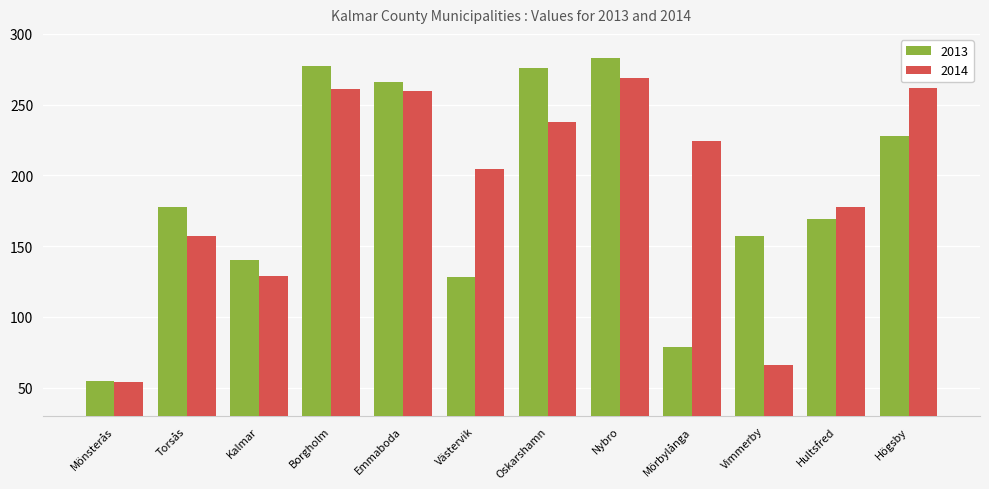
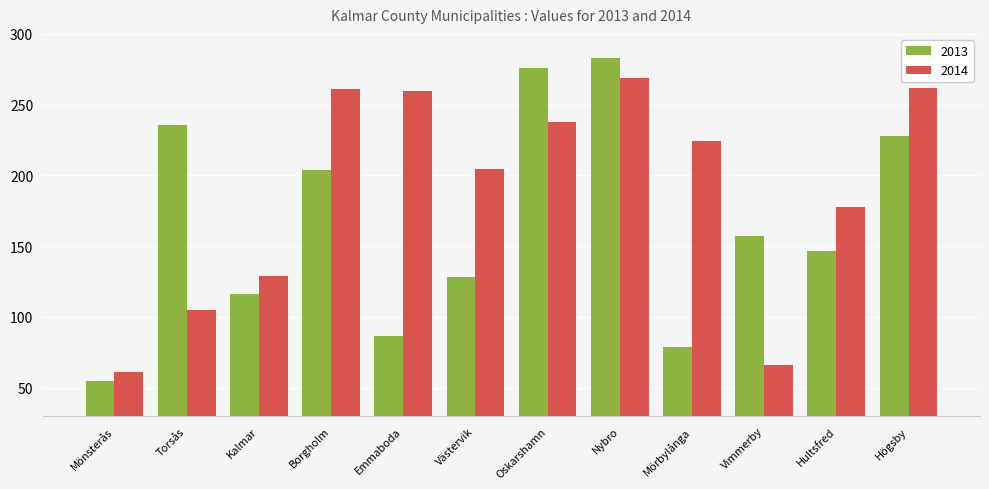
  {
    "2013": {
      "Mönsterås": 55,
-     "Torsås": 178,
-     "Kalmar": 140,
-     "Borgholm": 277,
-     "Emmaboda": 266,
+     "Torsås": 236,
+     "Kalmar": 116,
+     "Borgholm": 204,
+     "Emmaboda": 87,
      "Västervik": 128,
      "Oskarshamn": 276,
      "Nybro": 283,
      "Mörbylånga": 79,
      "Vimmerby": 157,
-     "Hultsfred": 169,
+     "Hultsfred": 146,
      "Högsby": 228
    },
    "2014": {
-     "Mönsterås": 54,
-     "Torsås": 157,
+     "Mönsterås": 61,
+     "Torsås": 105,
      "Kalmar": 129,
      "Borgholm": 261,
      "Emmaboda": 260,
      "Västervik": 204,
      "Oskarshamn": 238,
      "Nybro": 269,
      "Mörbylånga": 224,
      "Vimmerby": 66,
      "Hultsfred": 178,
      "Högsby": 262
    }
  }
